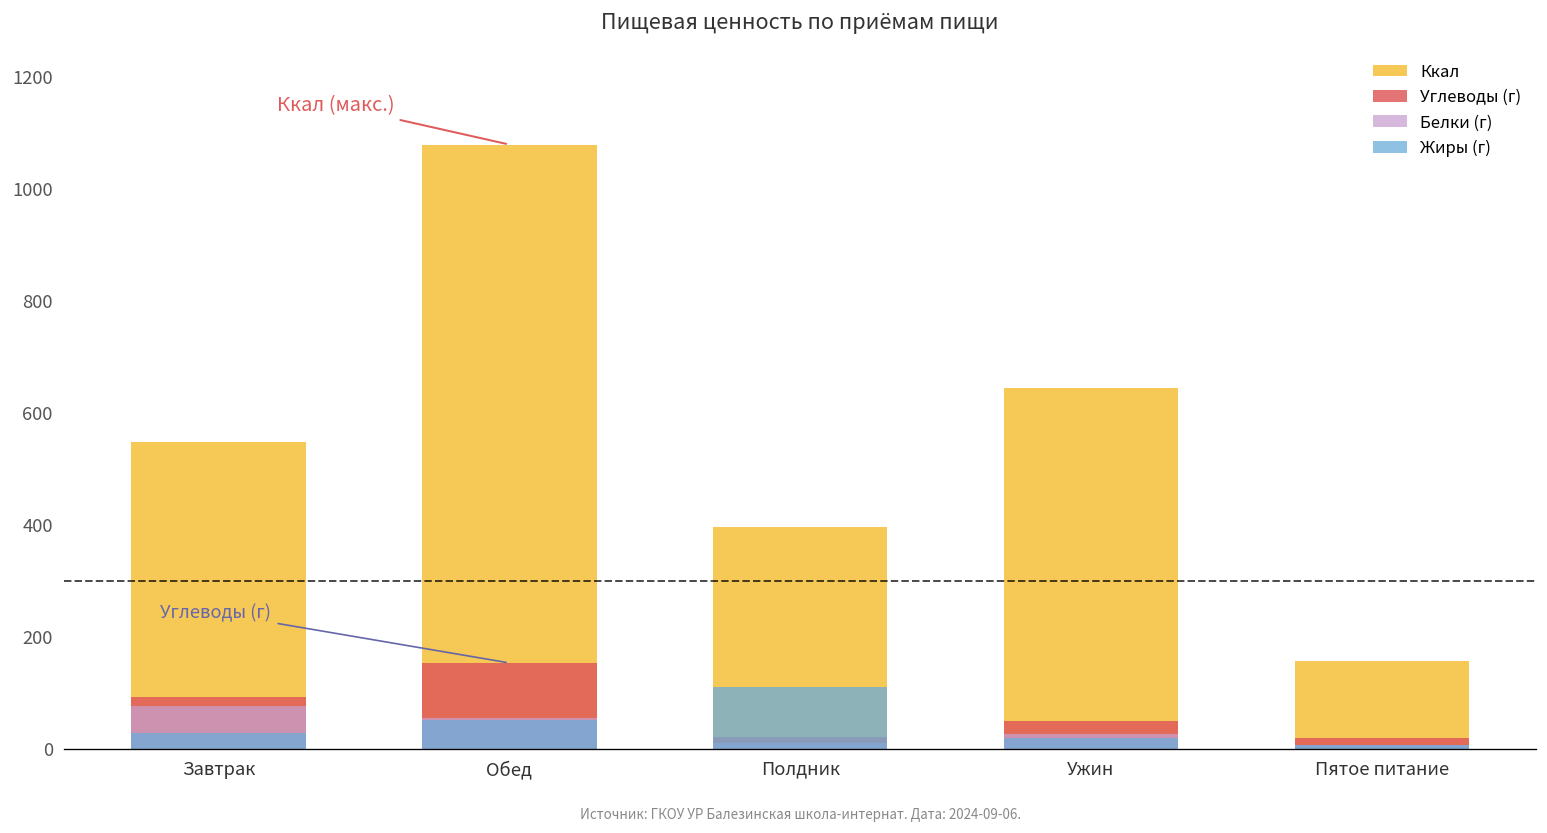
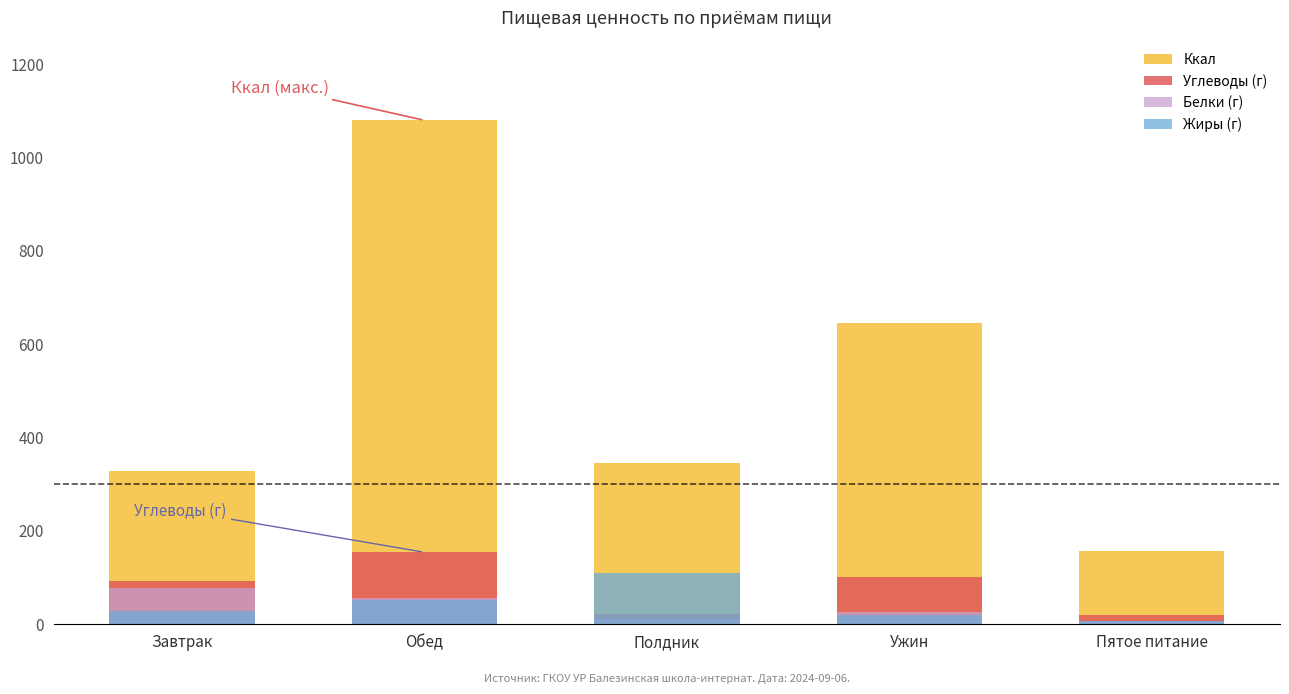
  {
    "Ккал": {
-     "Завтрак": 550,
+     "Завтрак": 330,
      "Обед": 1080,
-     "Полдник": 400,
+     "Полдник": 340,
      "Ужин": 640,
      "Пятое питание": 160
    },
    "Углеводы (г)": {
-     "Ужин": 50
+     "Ужин": 100
    }
  }
